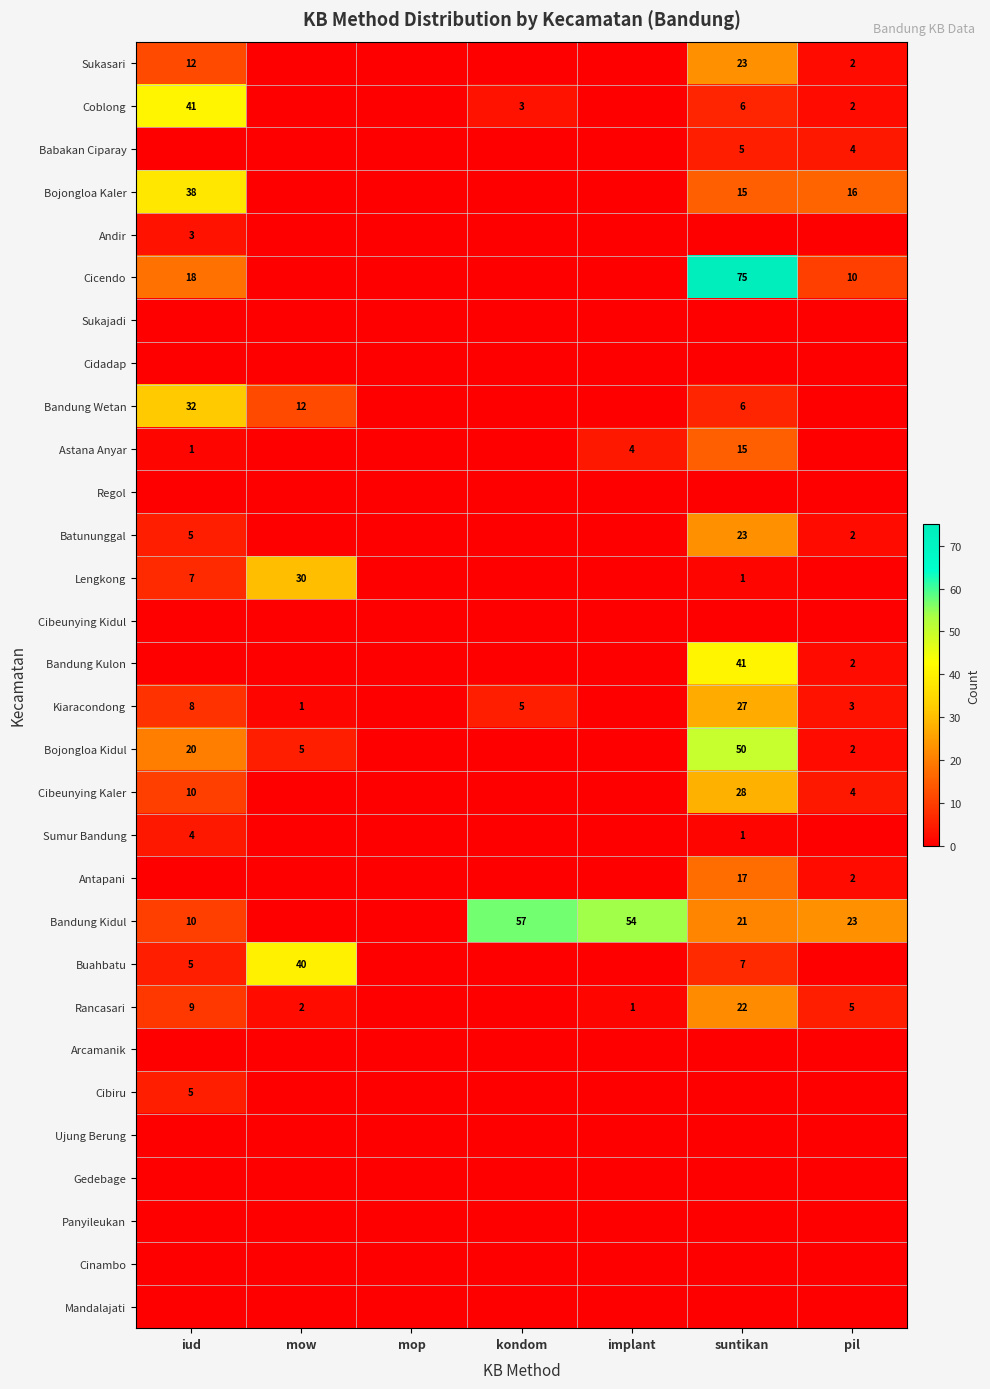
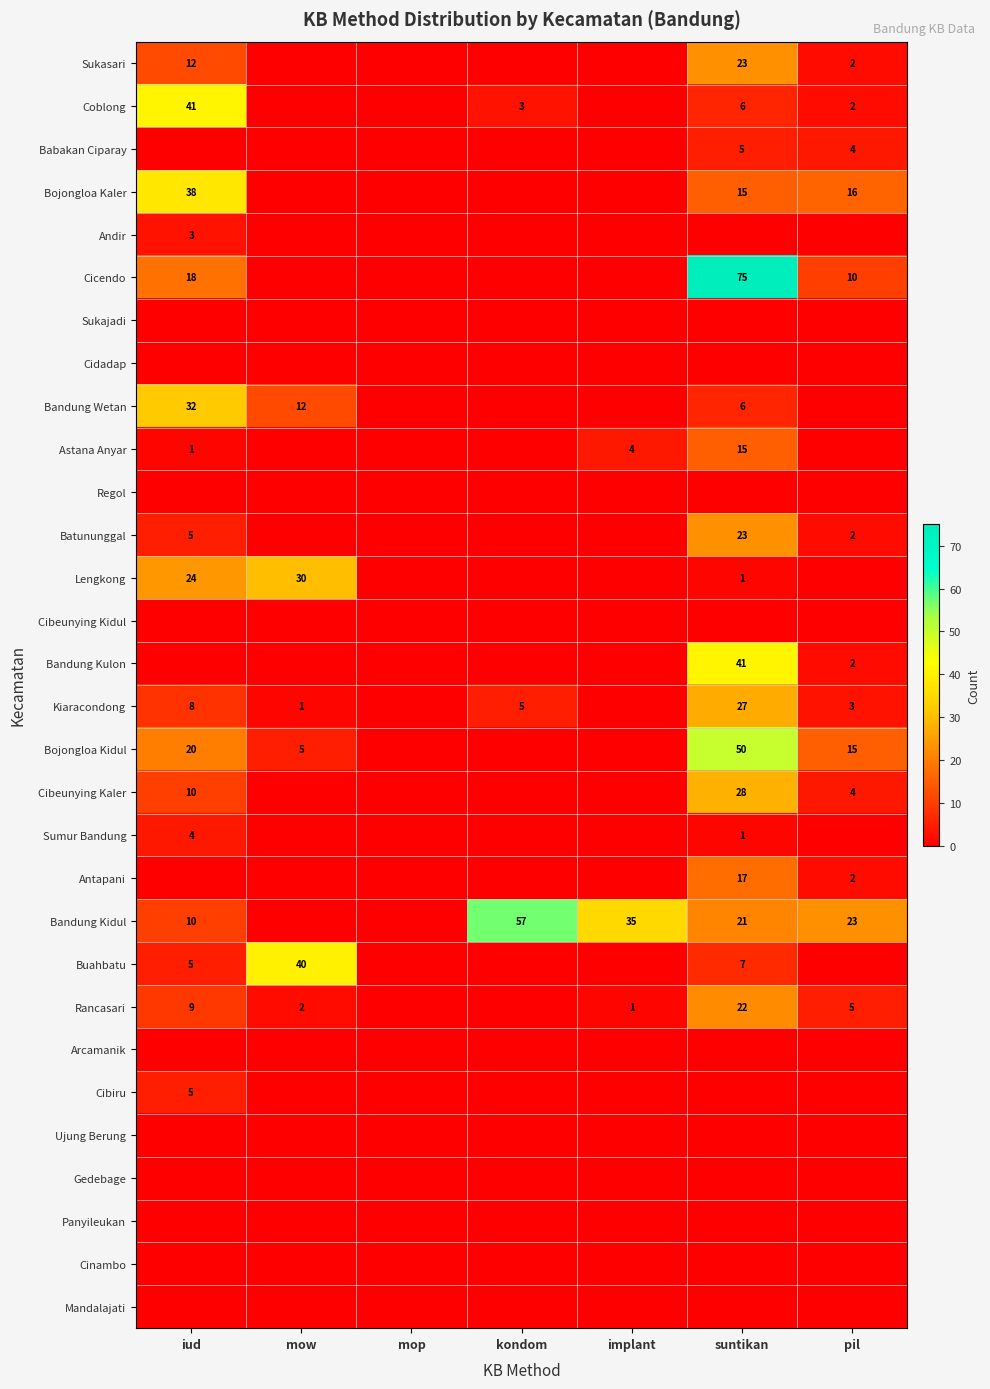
  {
    "Sukasari": {
      "iud": 12,
      "suntikan": 23,
      "pil": 2
    },
    "Coblong": {
      "iud": 41,
      "kondom": 3,
      "suntikan": 6,
      "pil": 2
    },
    "Babakan Ciparay": {
      "suntikan": 5,
      "pil": 4
    },
    "Bojongloa Kaler": {
      "iud": 38,
      "suntikan": 15,
      "pil": 16
    },
    "Andir": {
      "iud": 3
    },
    "Cicendo": {
      "iud": 18,
      "suntikan": 75,
      "pil": 10
    },
    "Bandung Wetan": {
      "iud": 32,
      "mow": 12,
      "suntikan": 6
    },
    "Astana Anyar": {
      "iud": 1,
      "implant": 4,
      "suntikan": 15
    },
    "Batununggal": {
      "iud": 5,
      "suntikan": 23,
      "pil": 2
    },
    "Lengkong": {
-     "iud": 7,
+     "iud": 24,
      "mow": 30,
      "suntikan": 1
    },
    "Bandung Kulon": {
      "suntikan": 41,
      "pil": 2
    },
    "Kiaracondong": {
      "iud": 8,
      "mow": 1,
      "kondom": 5,
      "suntikan": 27,
      "pil": 3
    },
    "Bojongloa Kidul": {
      "iud": 20,
      "mow": 5,
      "suntikan": 50,
-     "pil": 2
+     "pil": 15
    },
    "Cibeunying Kaler": {
      "iud": 10,
      "suntikan": 28,
      "pil": 4
    },
    "Sumur Bandung": {
      "iud": 4,
      "suntikan": 1
    },
    "Antapani": {
      "suntikan": 17,
      "pil": 2
    },
    "Bandung Kidul": {
      "iud": 10,
      "kondom": 57,
-     "implant": 54,
+     "implant": 35,
      "suntikan": 21,
      "pil": 23
    },
    "Buahbatu": {
      "iud": 5,
      "mow": 40,
      "suntikan": 7
    },
    "Rancasari": {
      "iud": 9,
      "mow": 2,
      "implant": 1,
      "suntikan": 22,
      "pil": 5
    },
    "Cibiru": {
      "iud": 5
    }
  }
